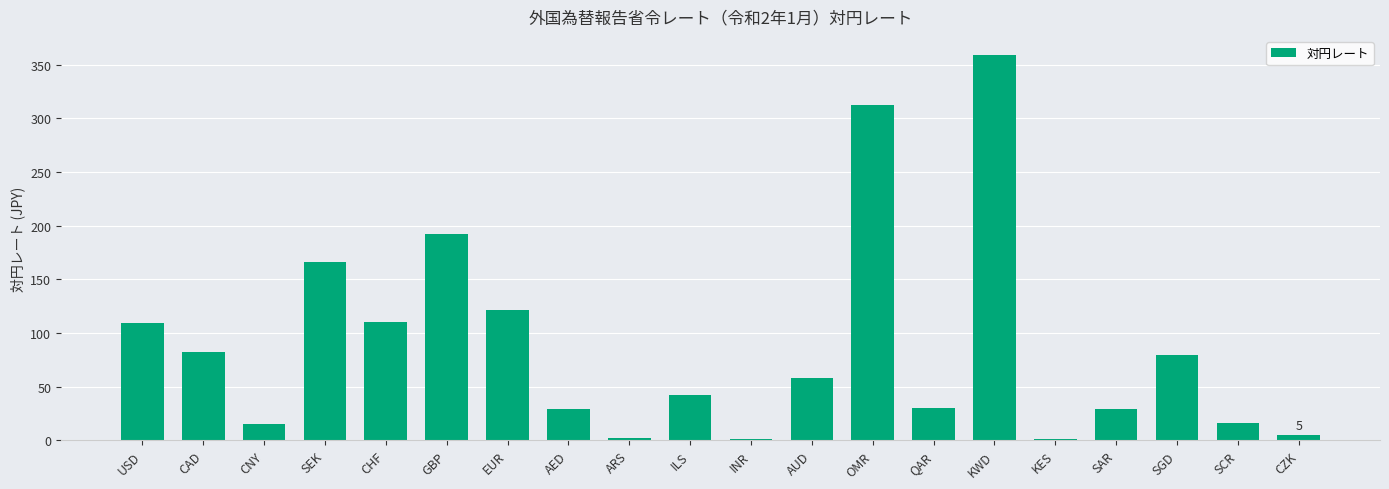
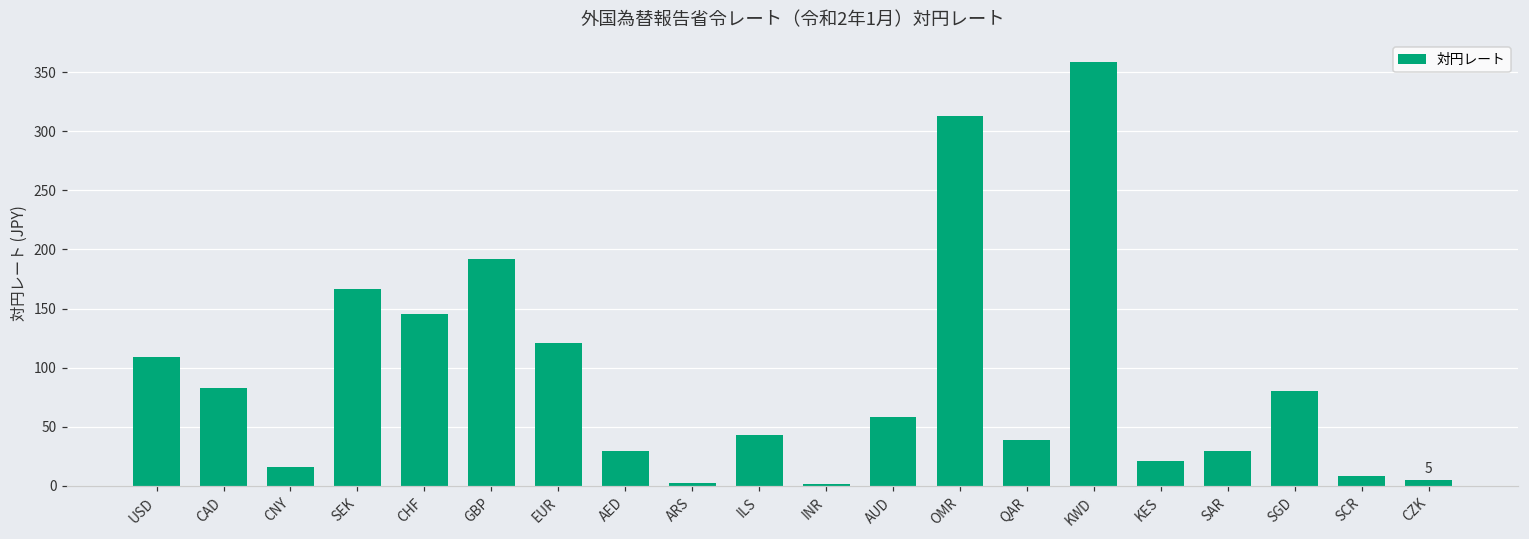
  {
    "USD": 109,
    "CAD": 82,
    "CNY": 15,
    "SEK": 166,
-   "CHF": 110,
+   "CHF": 145,
    "GBP": 192,
    "EUR": 121,
    "AED": 30,
    "ILS": 43,
    "AUD": 58,
    "OMR": 313,
-   "QAR": 30,
+   "QAR": 39,
    "KWD": 359,
-   "KES": 1,
+   "KES": 20,
    "SAR": 29,
    "SGD": 80,
-   "SCR": 16
+   "SCR": 8
  }
